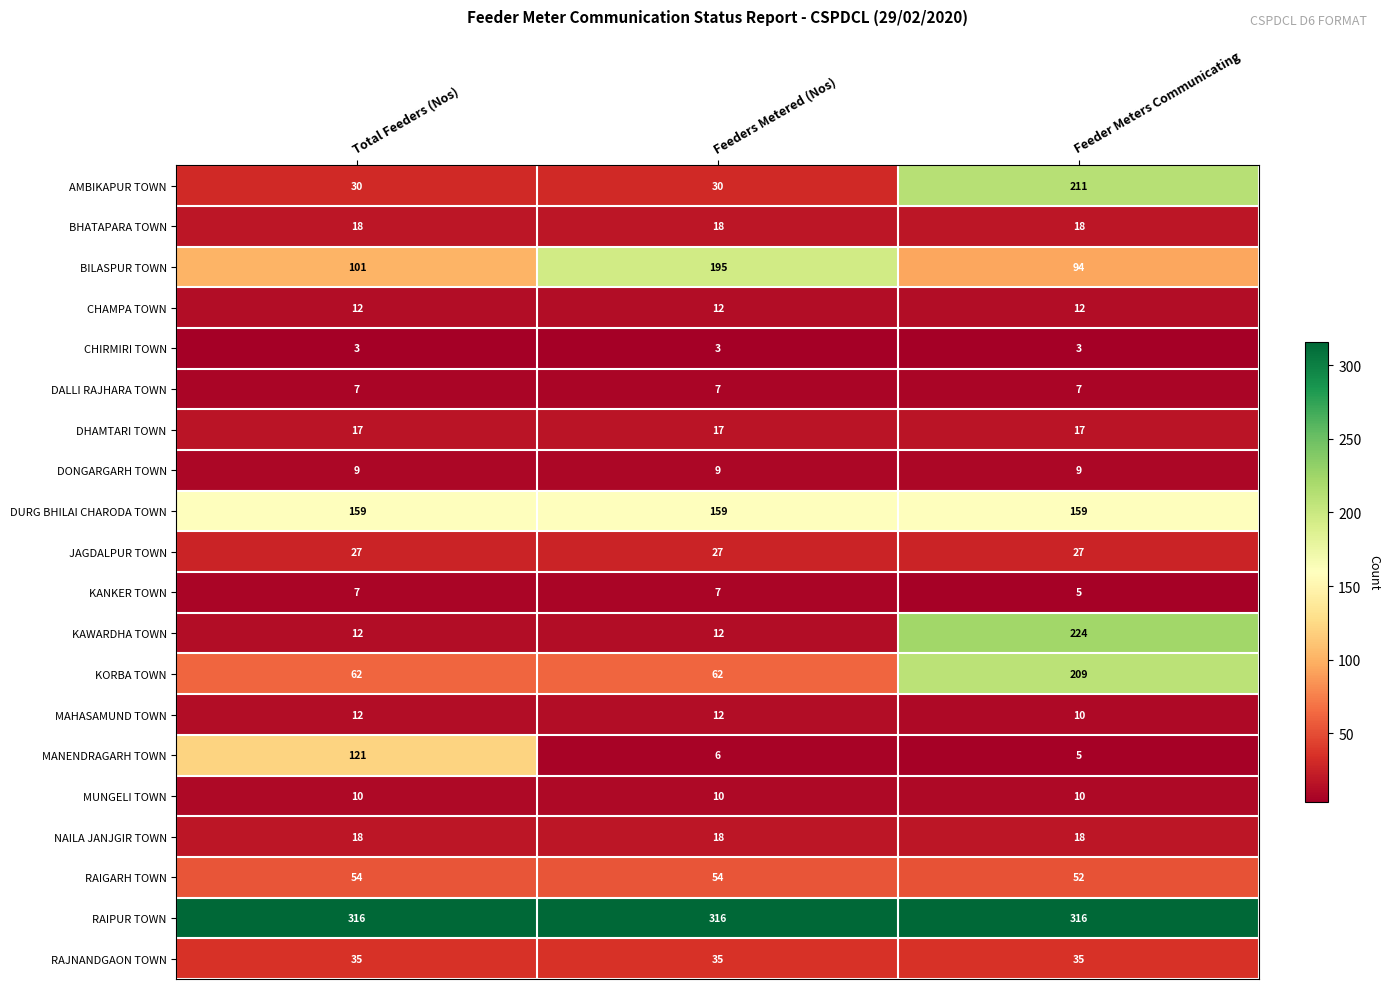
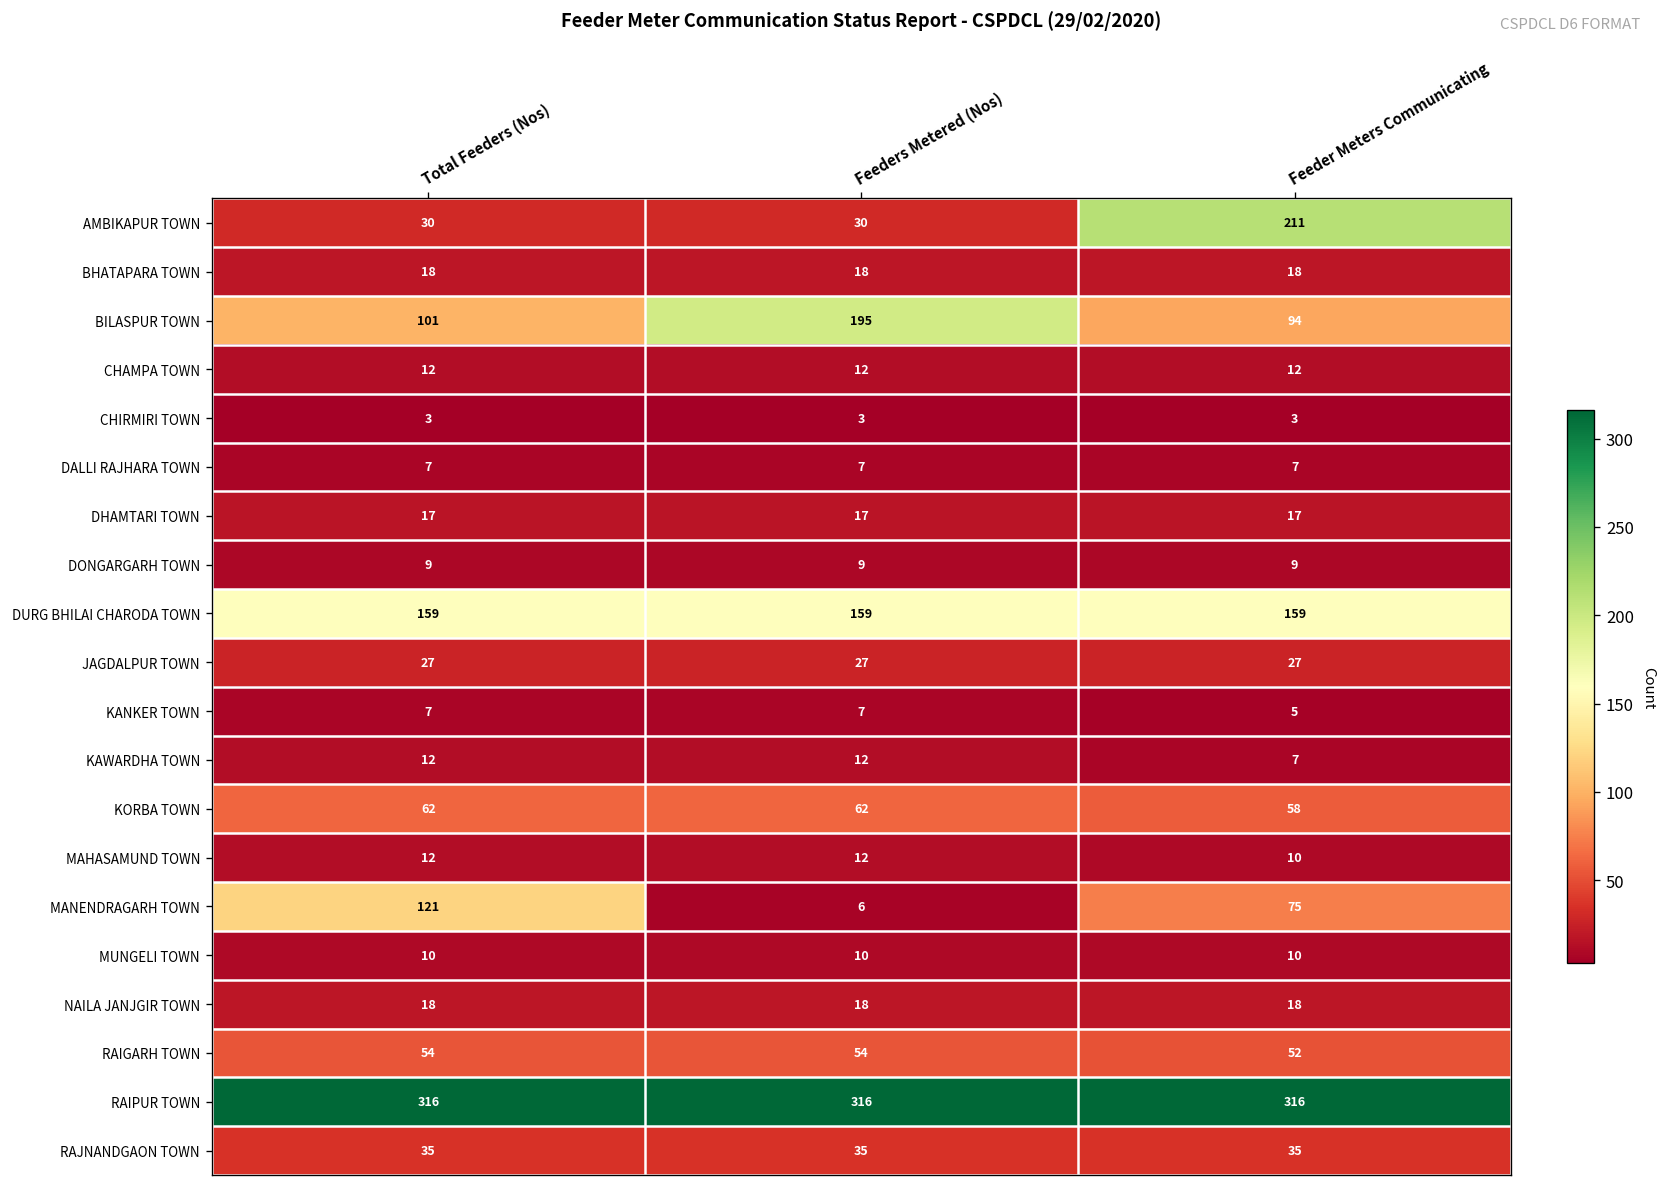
  {
    "AMBIKAPUR TOWN": {
      "Total Feeders (Nos)": 30,
      "Feeders Metered (Nos)": 30,
      "Feeder Meters Communicating": 211
    },
    "BHATAPARA TOWN": {
      "Total Feeders (Nos)": 18,
      "Feeders Metered (Nos)": 18,
      "Feeder Meters Communicating": 18
    },
    "BILASPUR TOWN": {
      "Total Feeders (Nos)": 101,
      "Feeders Metered (Nos)": 195,
      "Feeder Meters Communicating": 94
    },
    "CHAMPA TOWN": {
      "Total Feeders (Nos)": 12,
      "Feeders Metered (Nos)": 12,
      "Feeder Meters Communicating": 12
    },
    "CHIRMIRI TOWN": {
      "Total Feeders (Nos)": 3,
      "Feeders Metered (Nos)": 3,
      "Feeder Meters Communicating": 3
    },
    "DALLI RAJHARA TOWN": {
      "Total Feeders (Nos)": 7,
      "Feeders Metered (Nos)": 7,
      "Feeder Meters Communicating": 7
    },
    "DHAMTARI TOWN": {
      "Total Feeders (Nos)": 17,
      "Feeders Metered (Nos)": 17,
      "Feeder Meters Communicating": 17
    },
    "DONGARGARH TOWN": {
      "Total Feeders (Nos)": 9,
      "Feeders Metered (Nos)": 9,
      "Feeder Meters Communicating": 9
    },
    "DURG BHILAI CHARODA TOWN": {
      "Total Feeders (Nos)": 159,
      "Feeders Metered (Nos)": 159,
      "Feeder Meters Communicating": 159
    },
    "JAGDALPUR TOWN": {
      "Total Feeders (Nos)": 27,
      "Feeders Metered (Nos)": 27,
      "Feeder Meters Communicating": 27
    },
    "KANKER TOWN": {
      "Total Feeders (Nos)": 7,
      "Feeders Metered (Nos)": 7,
      "Feeder Meters Communicating": 5
    },
    "KAWARDHA TOWN": {
      "Total Feeders (Nos)": 12,
      "Feeders Metered (Nos)": 12,
-     "Feeder Meters Communicating": 224
+     "Feeder Meters Communicating": 7
    },
    "KORBA TOWN": {
      "Total Feeders (Nos)": 62,
      "Feeders Metered (Nos)": 62,
-     "Feeder Meters Communicating": 209
+     "Feeder Meters Communicating": 58
    },
    "MAHASAMUND TOWN": {
      "Total Feeders (Nos)": 12,
      "Feeders Metered (Nos)": 12,
      "Feeder Meters Communicating": 10
    },
    "MANENDRAGARH TOWN": {
      "Total Feeders (Nos)": 121,
      "Feeders Metered (Nos)": 6,
-     "Feeder Meters Communicating": 5
+     "Feeder Meters Communicating": 75
    },
    "MUNGELI TOWN": {
      "Total Feeders (Nos)": 10,
      "Feeders Metered (Nos)": 10,
      "Feeder Meters Communicating": 10
    },
    "NAILA JANJGIR TOWN": {
      "Total Feeders (Nos)": 18,
      "Feeders Metered (Nos)": 18,
      "Feeder Meters Communicating": 18
    },
    "RAIGARH TOWN": {
      "Total Feeders (Nos)": 54,
      "Feeders Metered (Nos)": 54,
      "Feeder Meters Communicating": 52
    },
    "RAIPUR TOWN": {
      "Total Feeders (Nos)": 316,
      "Feeders Metered (Nos)": 316,
      "Feeder Meters Communicating": 316
    },
    "RAJNANDGAON TOWN": {
      "Total Feeders (Nos)": 35,
      "Feeders Metered (Nos)": 35,
      "Feeder Meters Communicating": 35
    }
  }
